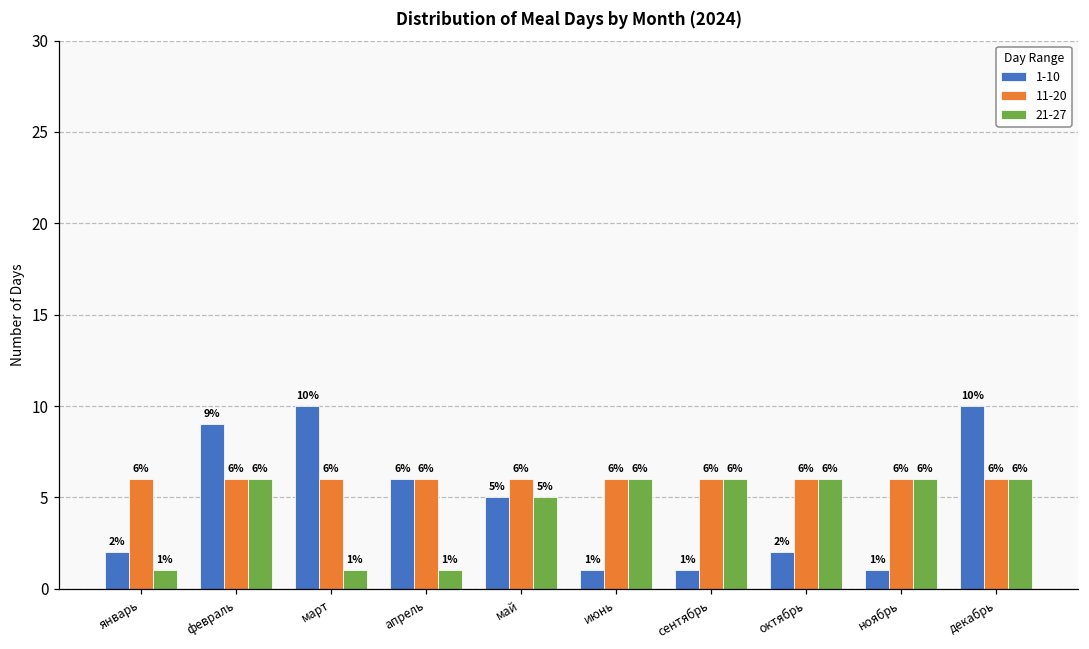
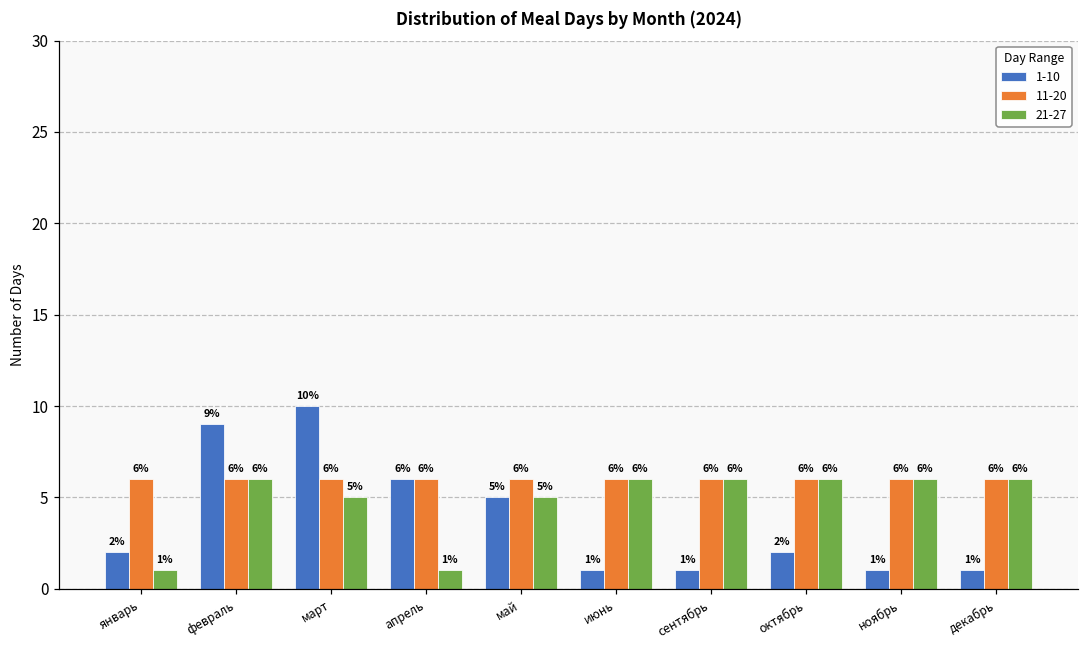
  {
    "1-10": {
      "январь": "2%",
      "февраль": "9%",
      "март": "10%",
      "апрель": "6%",
      "май": "5%",
      "июнь": "1%",
      "сентябрь": "1%",
      "октябрь": "2%",
      "ноябрь": "1%",
-     "декабрь": "10%"
+     "декабрь": "1%"
    },
    "11-20": {
      "январь": "6%",
      "февраль": "6%",
      "март": "6%",
      "апрель": "6%",
      "май": "6%",
      "июнь": "6%",
      "сентябрь": "6%",
      "октябрь": "6%",
      "ноябрь": "6%",
      "декабрь": "6%"
    },
    "21-27": {
      "январь": "1%",
      "февраль": "6%",
-     "март": "1%",
+     "март": "5%",
      "апрель": "1%",
      "май": "5%",
      "июнь": "6%",
      "сентябрь": "6%",
      "октябрь": "6%",
      "ноябрь": "6%",
      "декабрь": "6%"
    }
  }
